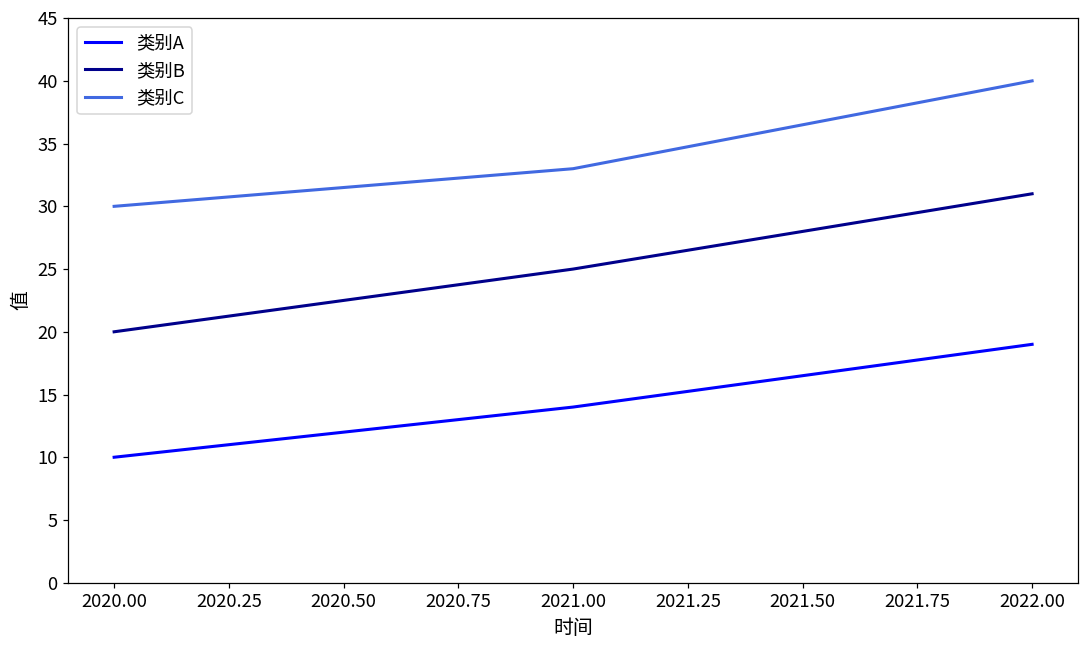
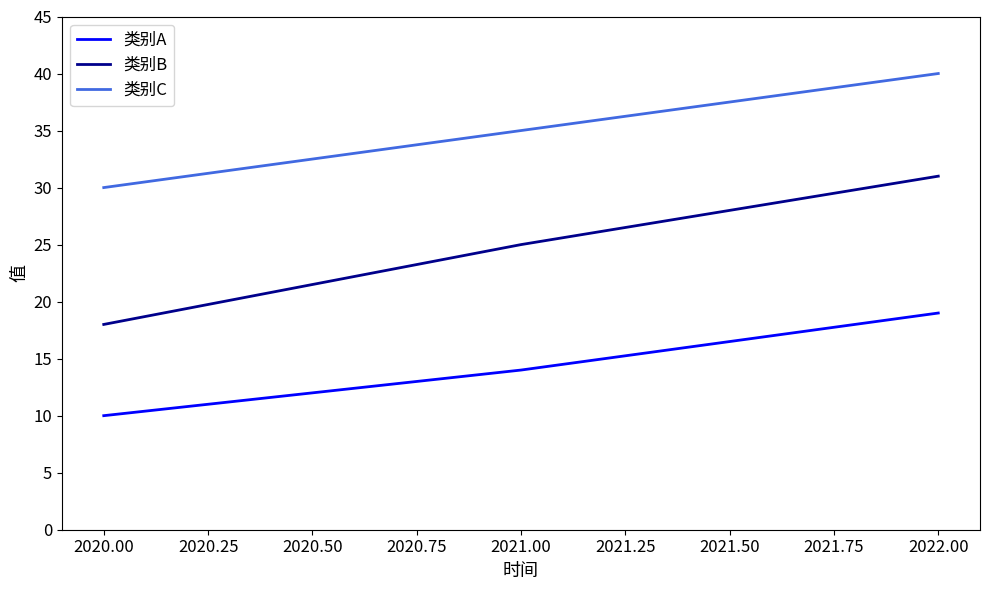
  {
    "类别A": {
      "2020.00": 10,
      "2021.00": 14,
      "2022.00": 19
    },
    "类别B": {
-     "2020.00": 20,
+     "2020.00": 18,
      "2021.00": 25,
      "2022.00": 31
    },
    "类别C": {
      "2020.00": 30,
-     "2021.00": 33,
+     "2021.00": 35,
      "2022.00": 40
    }
  }
